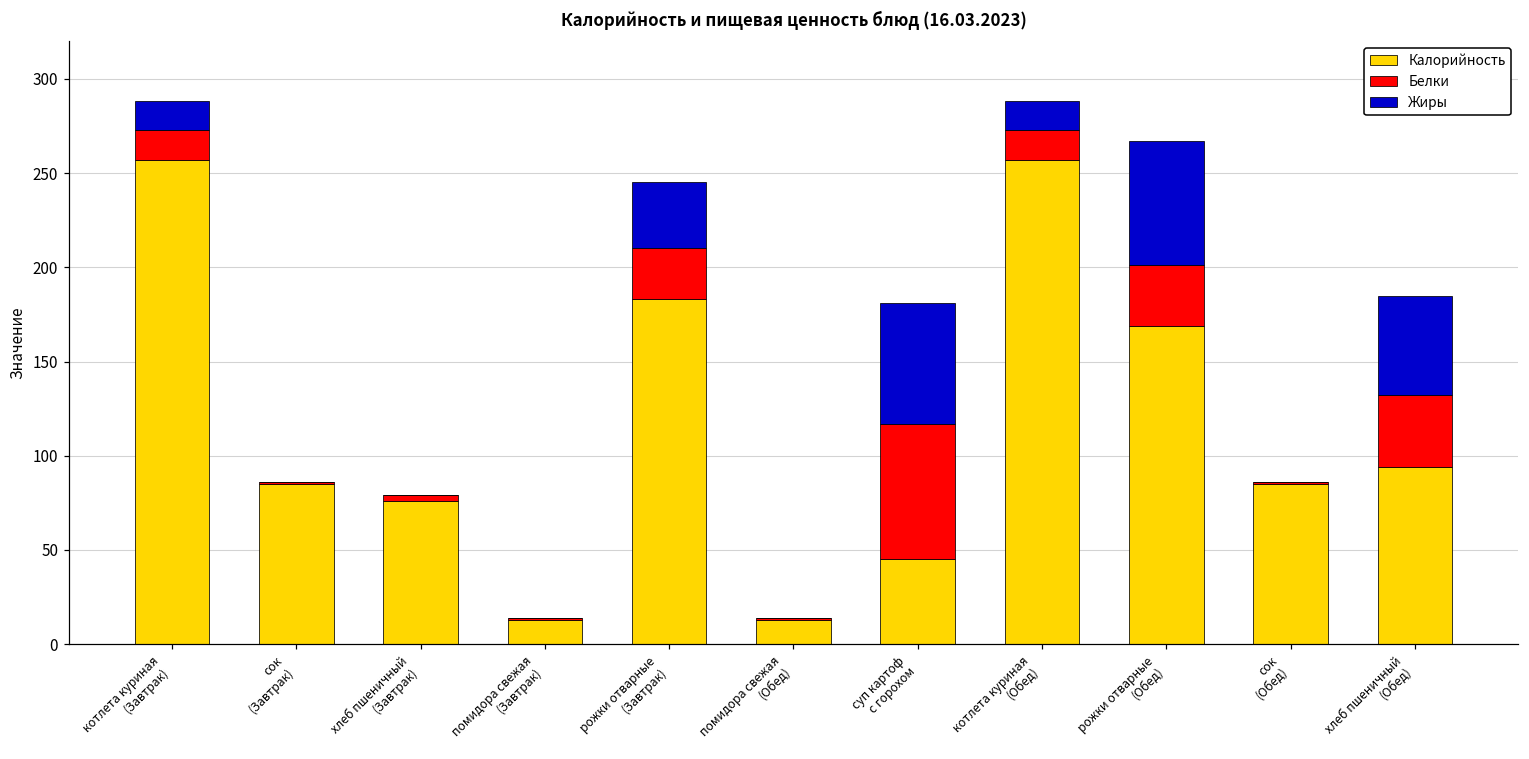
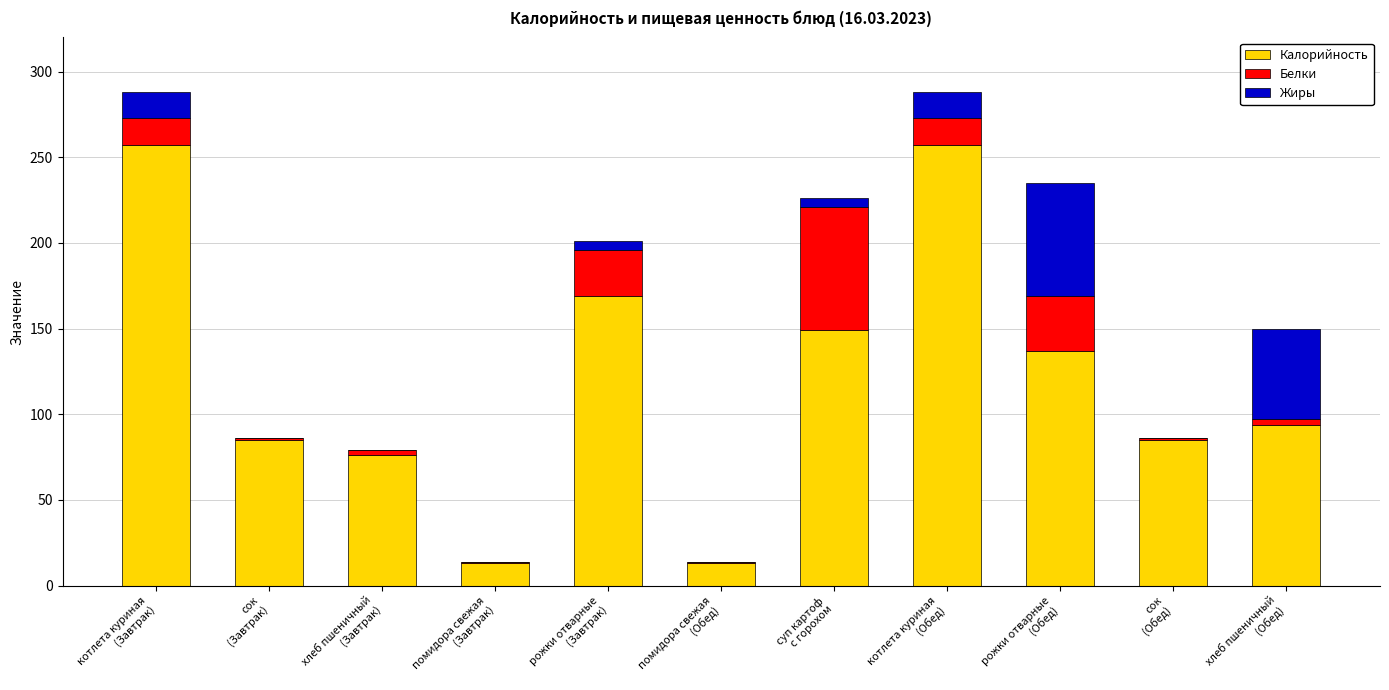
  {
    "Калорийность": {
      "котлета куриная (Завтрак)": 257,
      "сок (Завтрак)": 85,
      "хлеб пшеничный (Завтрак)": 76,
      "помидора свежая (Завтрак)": 13,
-     "рожки отварные (Завтрак)": 183,
+     "рожки отварные (Завтрак)": 169,
      "помидора свежая (Обед)": 13,
-     "суп картоф с горохом": 45,
+     "суп картоф с горохом": 149,
      "котлета куриная (Обед)": 257,
-     "рожки отварные (Обед)": 169,
+     "рожки отварные (Обед)": 137,
      "сок (Обед)": 85,
      "хлеб пшеничный (Обед)": 94
    },
    "Белки": {
      "котлета куриная (Завтрак)": 16,
      "хлеб пшеничный (Завтрак)": 3,
      "рожки отварные (Завтрак)": 27,
      "суп картоф с горохом": 72,
      "котлета куриная (Обед)": 16,
      "рожки отварные (Обед)": 32,
-     "хлеб пшеничный (Обед)": 38
+     "хлеб пшеничный (Обед)": 3
    },
    "Жиры": {
      "котлета куриная (Завтрак)": 15,
      "сок (Завтрак)": 0,
      "хлеб пшеничный (Завтрак)": 0,
      "помидора свежая (Завтрак)": 0,
-     "рожки отварные (Завтрак)": 35,
+     "рожки отварные (Завтрак)": 5,
      "помидора свежая (Обед)": 0,
-     "суп картоф с горохом": 64,
+     "суп картоф с горохом": 5,
      "котлета куриная (Обед)": 15,
      "рожки отварные (Обед)": 66,
      "сок (Обед)": 0,
      "хлеб пшеничный (Обед)": 53
    }
  }
